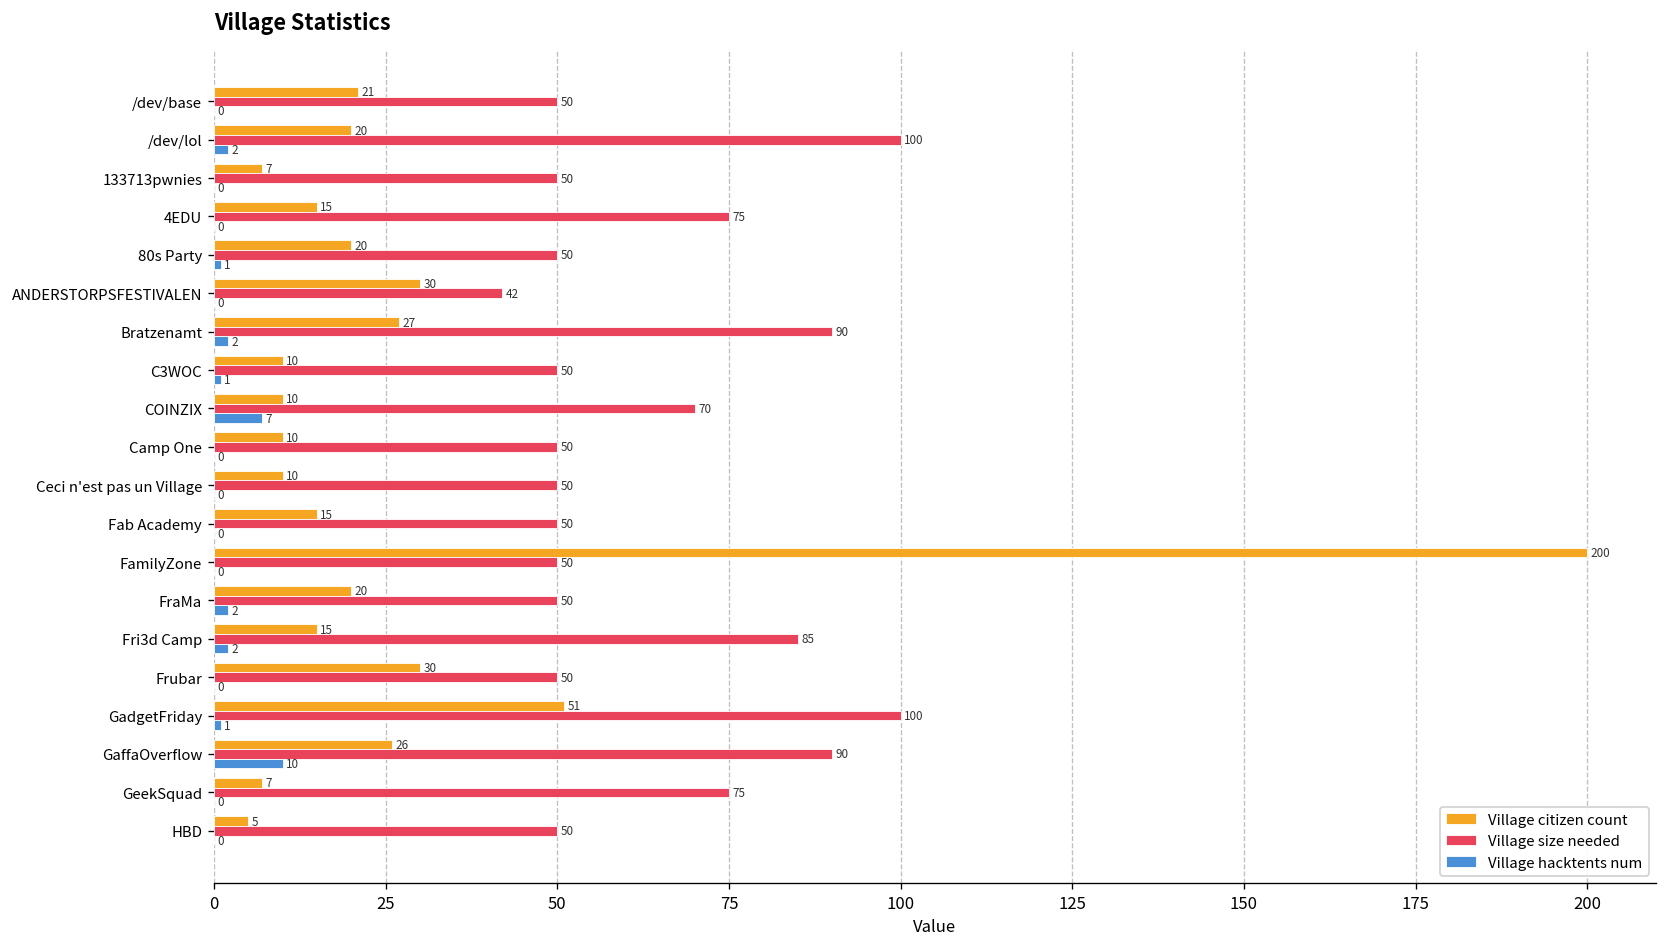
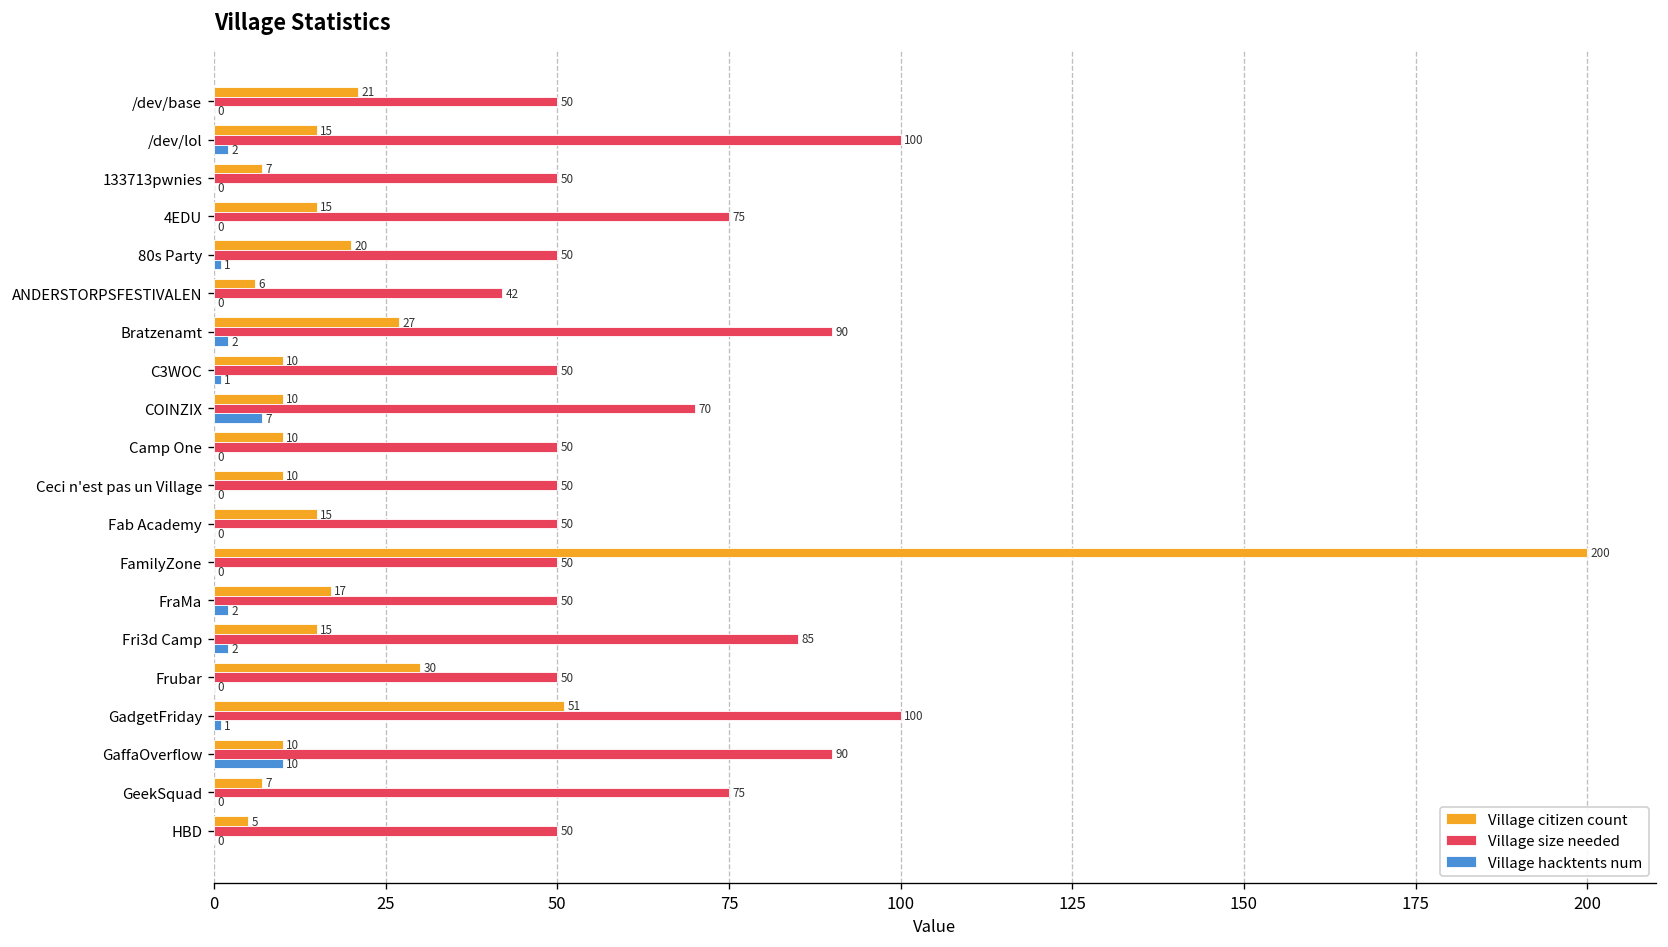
  {
    "Village citizen count": {
      "/dev/base": 21,
-     "/dev/lol": 20,
+     "/dev/lol": 15,
      "133713pwnies": 7,
      "4EDU": 15,
      "80s Party": 20,
-     "ANDERSTORPSFESTIVALEN": 30,
+     "ANDERSTORPSFESTIVALEN": 6,
      "Bratzenamt": 27,
      "C3WOC": 10,
      "COINZIX": 10,
      "Camp One": 10,
      "Ceci n'est pas un Village": 10,
      "Fab Academy": 15,
      "FamilyZone": 200,
-     "FraMa": 20,
+     "FraMa": 17,
      "Fri3d Camp": 15,
      "Frubar": 30,
      "GadgetFriday": 51,
-     "GaffaOverflow": 26,
+     "GaffaOverflow": 10,
      "GeekSquad": 7,
      "HBD": 5
    },
    "Village size needed": {
      "/dev/base": 50,
      "/dev/lol": 100,
      "133713pwnies": 50,
      "4EDU": 75,
      "80s Party": 50,
      "ANDERSTORPSFESTIVALEN": 42,
      "Bratzenamt": 90,
      "C3WOC": 50,
      "COINZIX": 70,
      "Camp One": 50,
      "Ceci n'est pas un Village": 50,
      "Fab Academy": 50,
      "FamilyZone": 50,
      "FraMa": 50,
      "Fri3d Camp": 85,
      "Frubar": 50,
      "GadgetFriday": 100,
      "GaffaOverflow": 90,
      "GeekSquad": 75,
      "HBD": 50
    },
    "Village hacktents num": {
      "/dev/base": 0,
      "/dev/lol": 2,
      "133713pwnies": 0,
      "4EDU": 0,
      "80s Party": 1,
      "ANDERSTORPSFESTIVALEN": 0,
      "Bratzenamt": 2,
      "C3WOC": 1,
      "COINZIX": 7,
      "Camp One": 0,
      "Ceci n'est pas un Village": 0,
      "Fab Academy": 0,
      "FamilyZone": 0,
      "FraMa": 2,
      "Fri3d Camp": 2,
      "Frubar": 0,
      "GadgetFriday": 1,
      "GaffaOverflow": 10,
      "GeekSquad": 0,
      "HBD": 0
    }
  }
